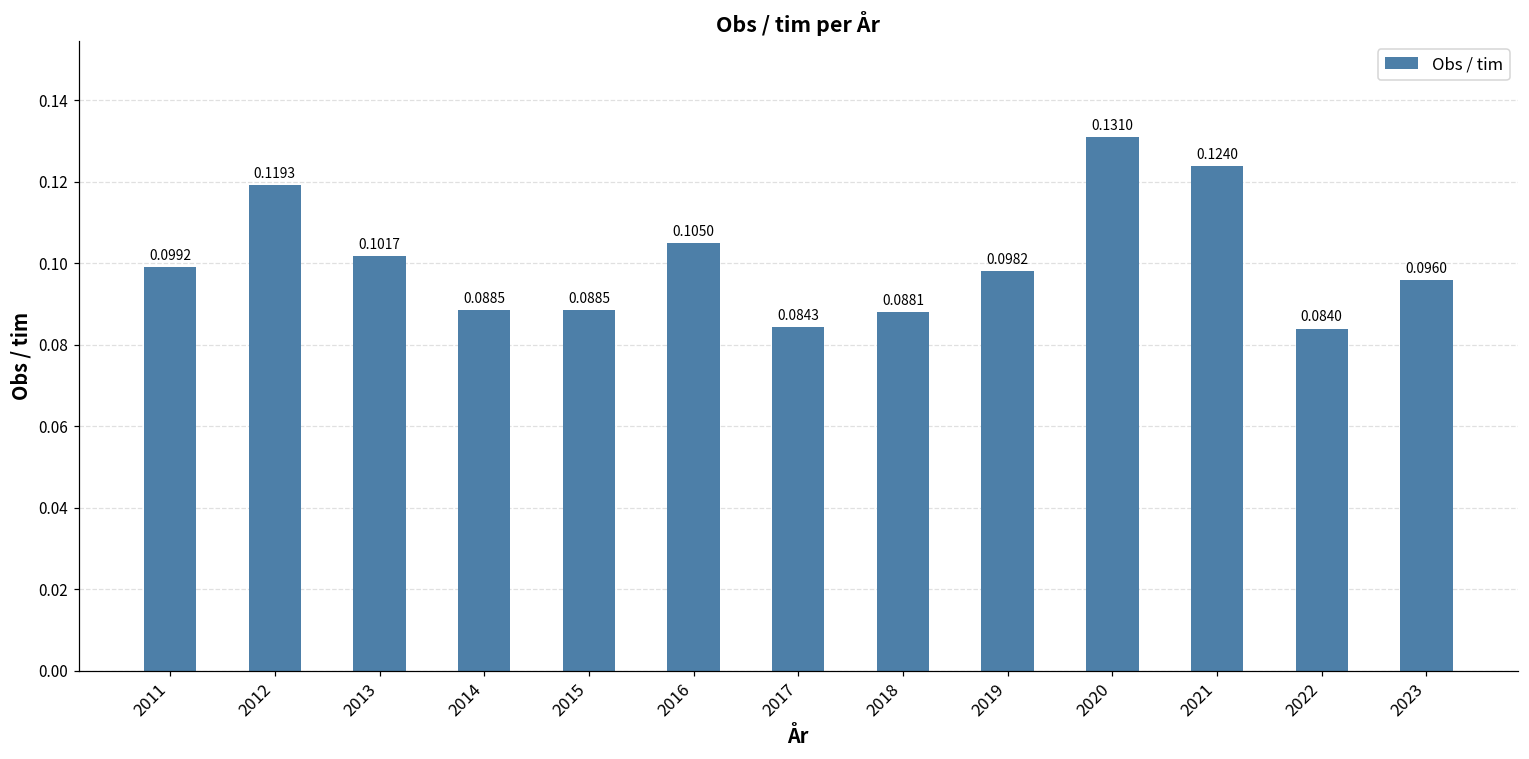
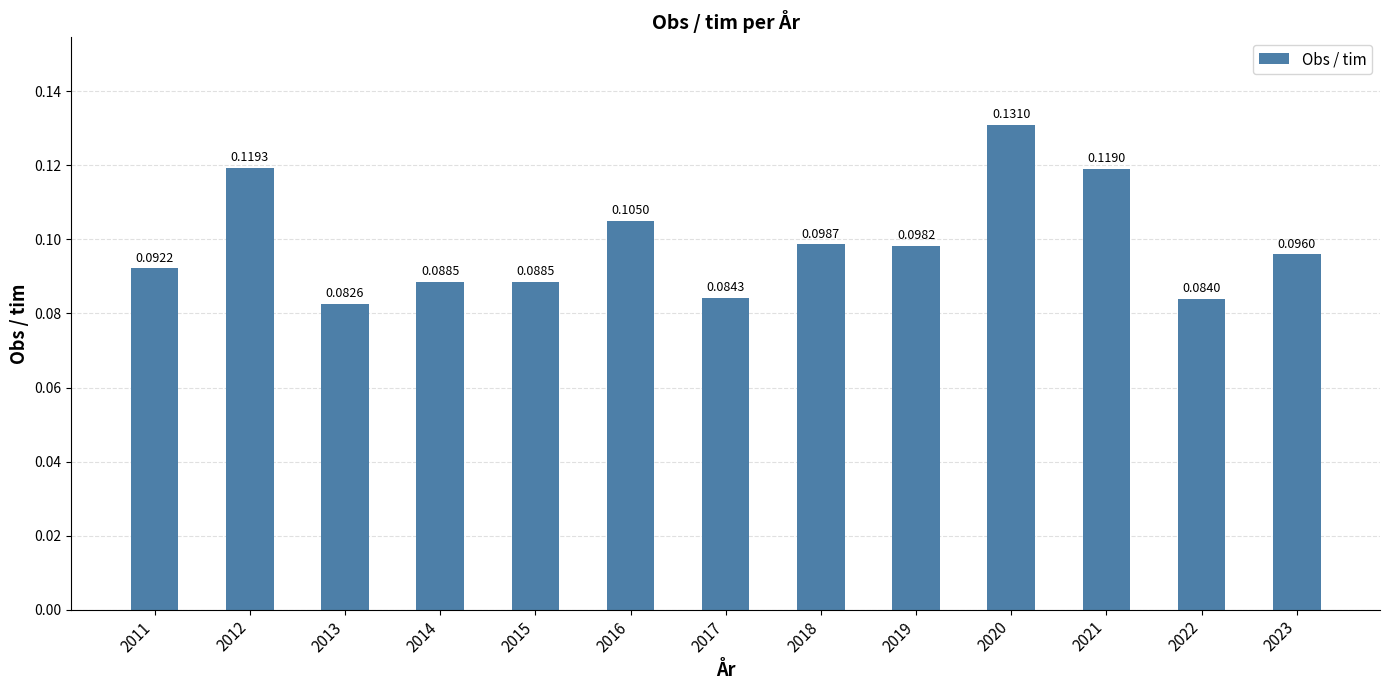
  {
-   "2011": 0.0992,
+   "2011": 0.0922,
    "2012": 0.1193,
-   "2013": 0.1017,
+   "2013": 0.0826,
    "2014": 0.0885,
    "2015": 0.0885,
    "2016": 0.1050,
    "2017": 0.0843,
-   "2018": 0.0881,
+   "2018": 0.0987,
    "2019": 0.0982,
    "2020": 0.1310,
-   "2021": 0.1240,
+   "2021": 0.1190,
    "2022": 0.0840,
    "2023": 0.0960
  }
